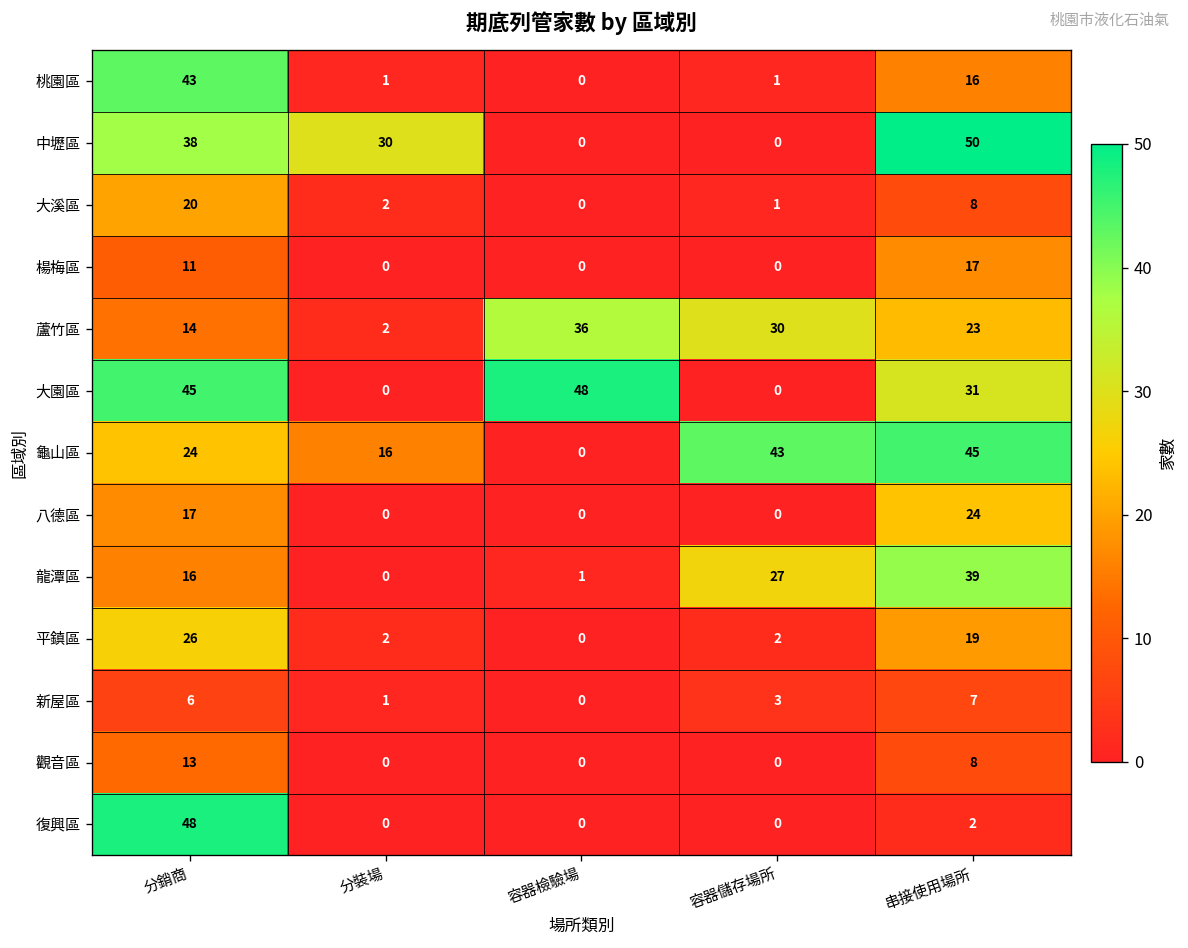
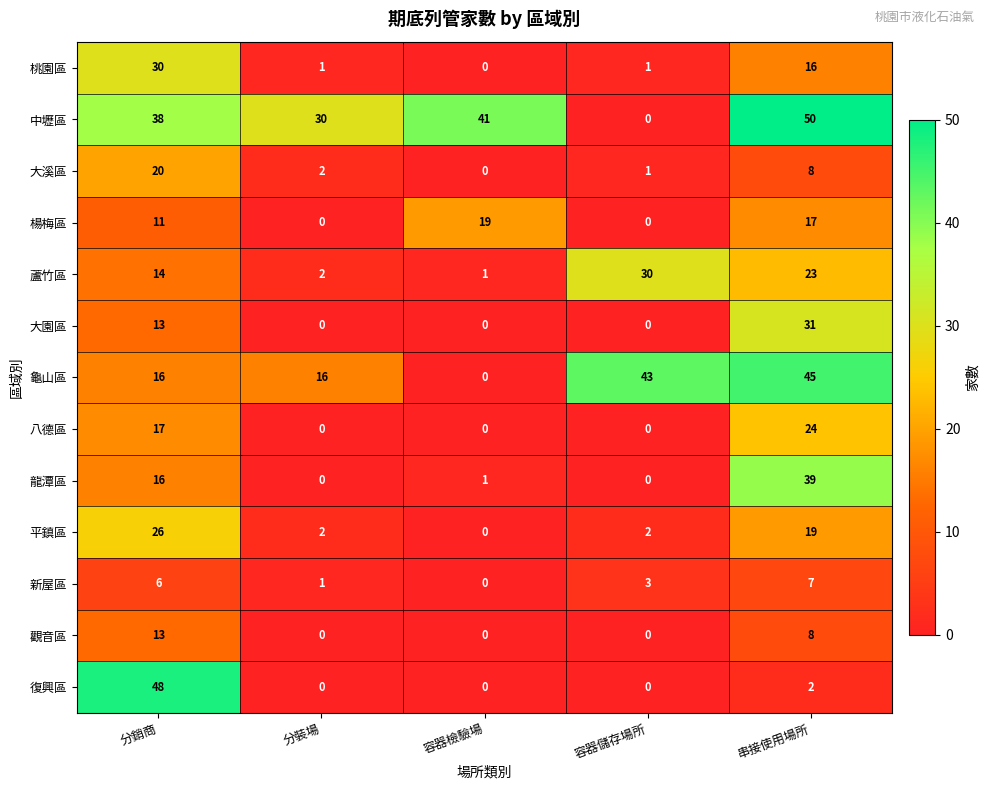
  {
    "桃園區": {
-     "分銷商": 43,
+     "分銷商": 30,
      "分裝場": 1,
      "容器檢驗場": 0,
      "容器儲存場所": 1,
      "串接使用場所": 16
    },
    "中壢區": {
      "分銷商": 38,
      "分裝場": 30,
-     "容器檢驗場": 0,
+     "容器檢驗場": 41,
      "容器儲存場所": 0,
      "串接使用場所": 50
    },
    "大溪區": {
      "分銷商": 20,
      "分裝場": 2,
      "容器檢驗場": 0,
      "容器儲存場所": 1,
      "串接使用場所": 8
    },
    "楊梅區": {
      "分銷商": 11,
      "分裝場": 0,
-     "容器檢驗場": 0,
+     "容器檢驗場": 19,
      "容器儲存場所": 0,
      "串接使用場所": 17
    },
    "蘆竹區": {
      "分銷商": 14,
      "分裝場": 2,
-     "容器檢驗場": 36,
+     "容器檢驗場": 1,
      "容器儲存場所": 30,
      "串接使用場所": 23
    },
    "大園區": {
-     "分銷商": 45,
+     "分銷商": 13,
      "分裝場": 0,
-     "容器檢驗場": 48,
+     "容器檢驗場": 0,
      "容器儲存場所": 0,
      "串接使用場所": 31
    },
    "龜山區": {
-     "分銷商": 24,
+     "分銷商": 16,
      "分裝場": 16,
      "容器檢驗場": 0,
      "容器儲存場所": 43,
      "串接使用場所": 45
    },
    "八德區": {
      "分銷商": 17,
      "分裝場": 0,
      "容器檢驗場": 0,
      "容器儲存場所": 0,
      "串接使用場所": 24
    },
    "龍潭區": {
      "分銷商": 16,
      "分裝場": 0,
      "容器檢驗場": 1,
-     "容器儲存場所": 27,
+     "容器儲存場所": 0,
      "串接使用場所": 39
    },
    "平鎮區": {
      "分銷商": 26,
      "分裝場": 2,
      "容器檢驗場": 0,
      "容器儲存場所": 2,
      "串接使用場所": 19
    },
    "新屋區": {
      "分銷商": 6,
      "分裝場": 1,
      "容器檢驗場": 0,
      "容器儲存場所": 3,
      "串接使用場所": 7
    },
    "觀音區": {
      "分銷商": 13,
      "分裝場": 0,
      "容器檢驗場": 0,
      "容器儲存場所": 0,
      "串接使用場所": 8
    },
    "復興區": {
      "分銷商": 48,
      "分裝場": 0,
      "容器檢驗場": 0,
      "容器儲存場所": 0,
      "串接使用場所": 2
    }
  }
